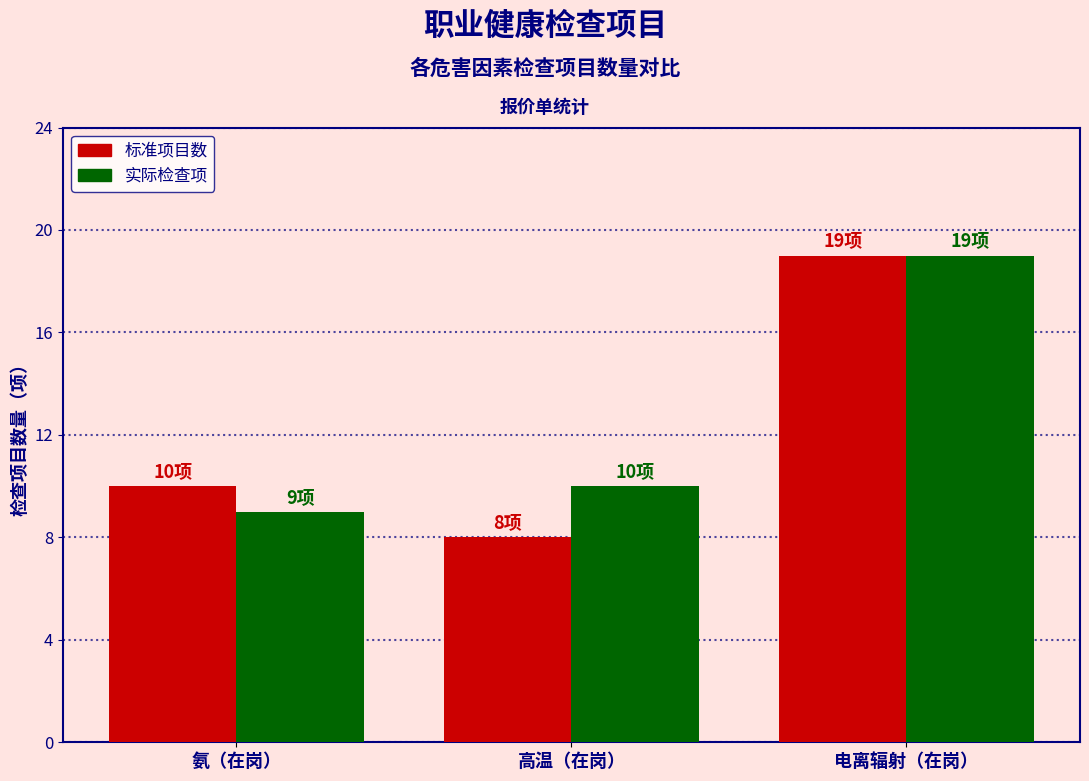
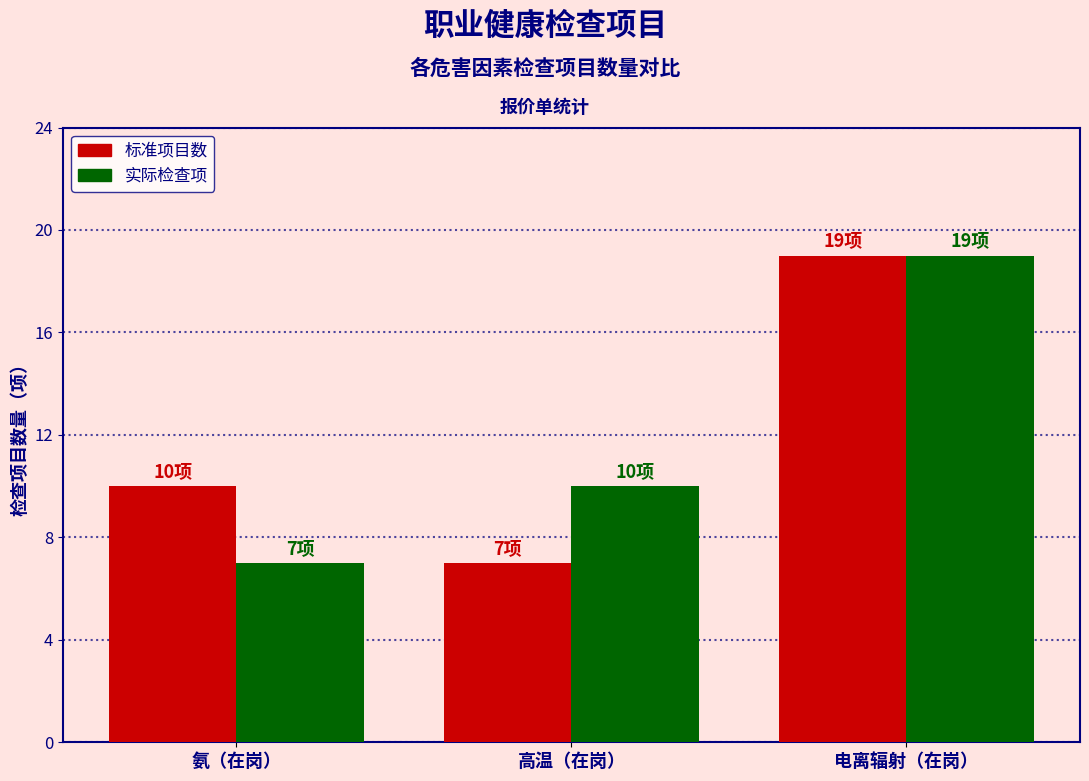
  {
    "标准项目数": {
      "氨（在岗）": "10项",
-     "高温（在岗）": "8项",
+     "高温（在岗）": "7项",
      "电离辐射（在岗）": "19项"
    },
    "实际检查项": {
-     "氨（在岗）": "9项",
+     "氨（在岗）": "7项",
      "高温（在岗）": "10项",
      "电离辐射（在岗）": "19项"
    }
  }
